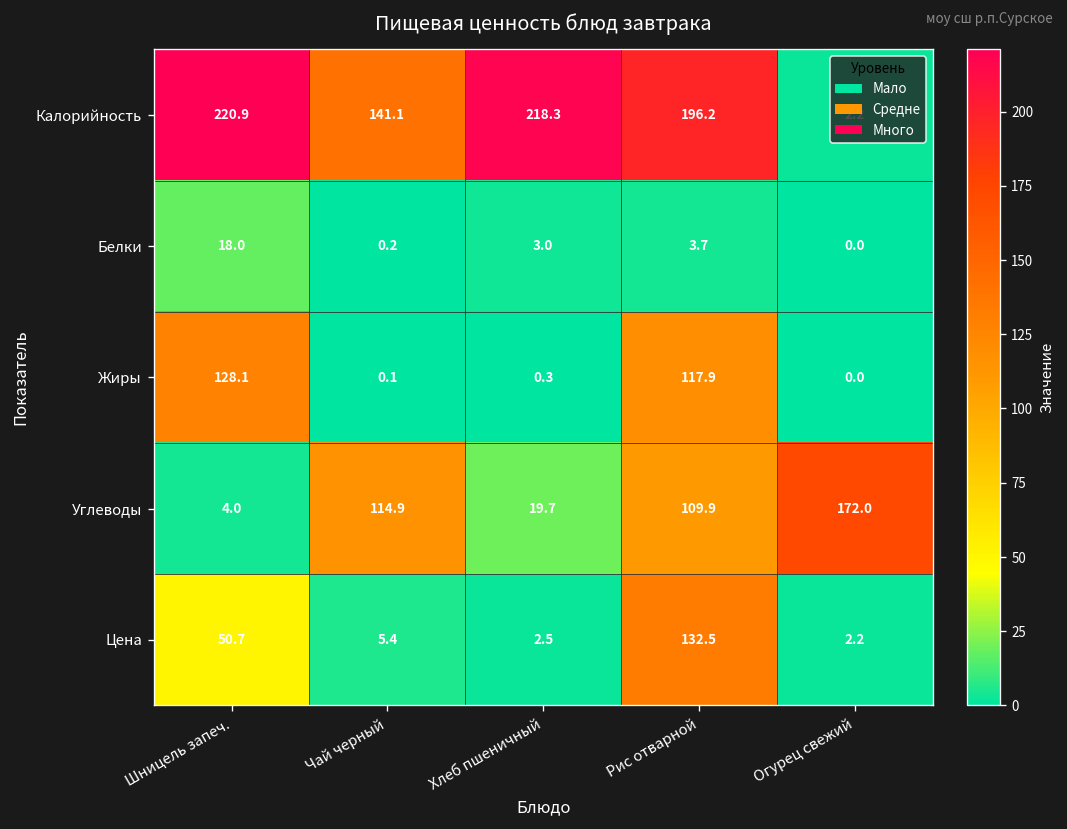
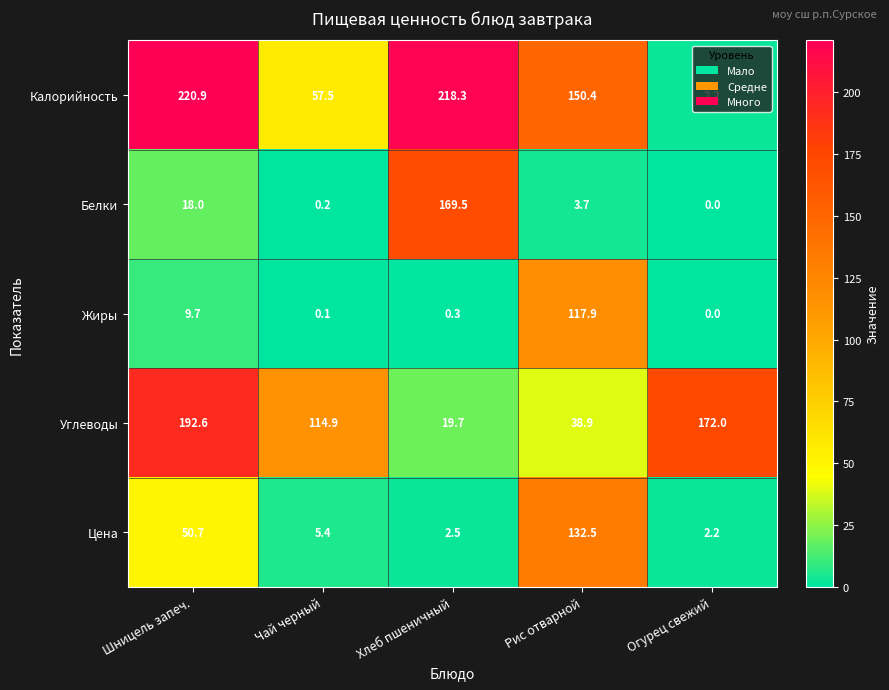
  {
    "Калорийность": {
      "Шницель запеч.": 220.9,
-     "Чай черный": 141.1,
+     "Чай черный": 57.5,
      "Хлеб пшеничный": 218.3,
-     "Рис отварной": 196.2
+     "Рис отварной": 150.4
    },
    "Белки": {
      "Шницель запеч.": 18.0,
      "Чай черный": 0.2,
-     "Хлеб пшеничный": 3.0,
+     "Хлеб пшеничный": 169.5,
      "Рис отварной": 3.7,
      "Огурец свежий": 0.0
    },
    "Жиры": {
-     "Шницель запеч.": 128.1,
+     "Шницель запеч.": 9.7,
      "Чай черный": 0.1,
      "Хлеб пшеничный": 0.3,
      "Рис отварной": 117.9,
      "Огурец свежий": 0.0
    },
    "Углеводы": {
-     "Шницель запеч.": 4.0,
+     "Шницель запеч.": 192.6,
      "Чай черный": 114.9,
      "Хлеб пшеничный": 19.7,
-     "Рис отварной": 109.9,
+     "Рис отварной": 38.9,
      "Огурец свежий": 172.0
    },
    "Цена": {
      "Шницель запеч.": 50.7,
      "Чай черный": 5.4,
      "Хлеб пшеничный": 2.5,
      "Рис отварной": 132.5,
      "Огурец свежий": 2.2
    }
  }
